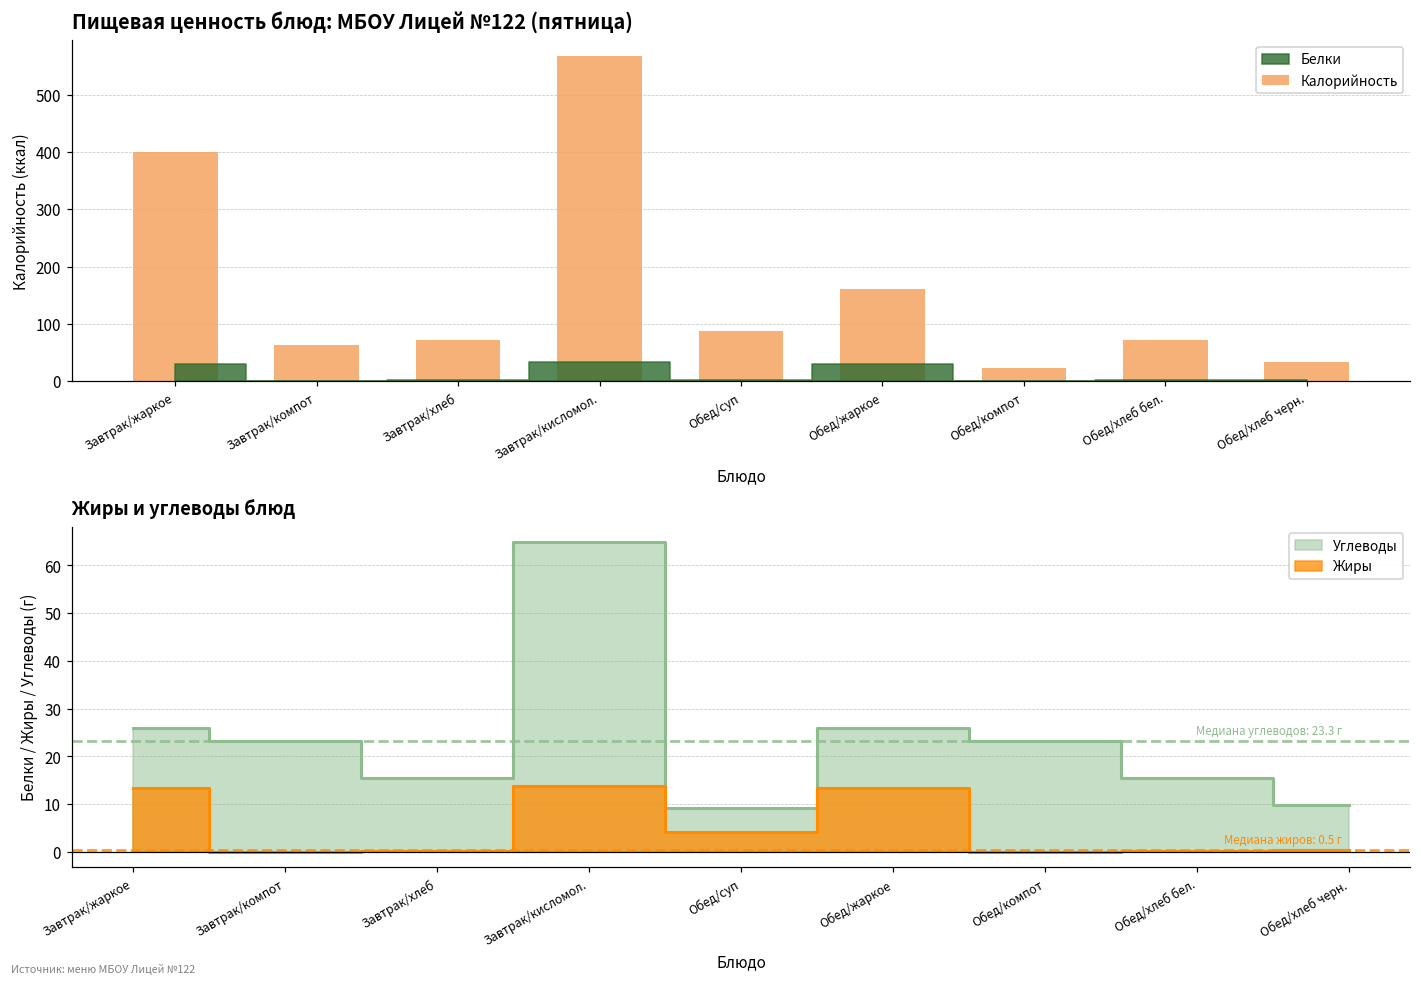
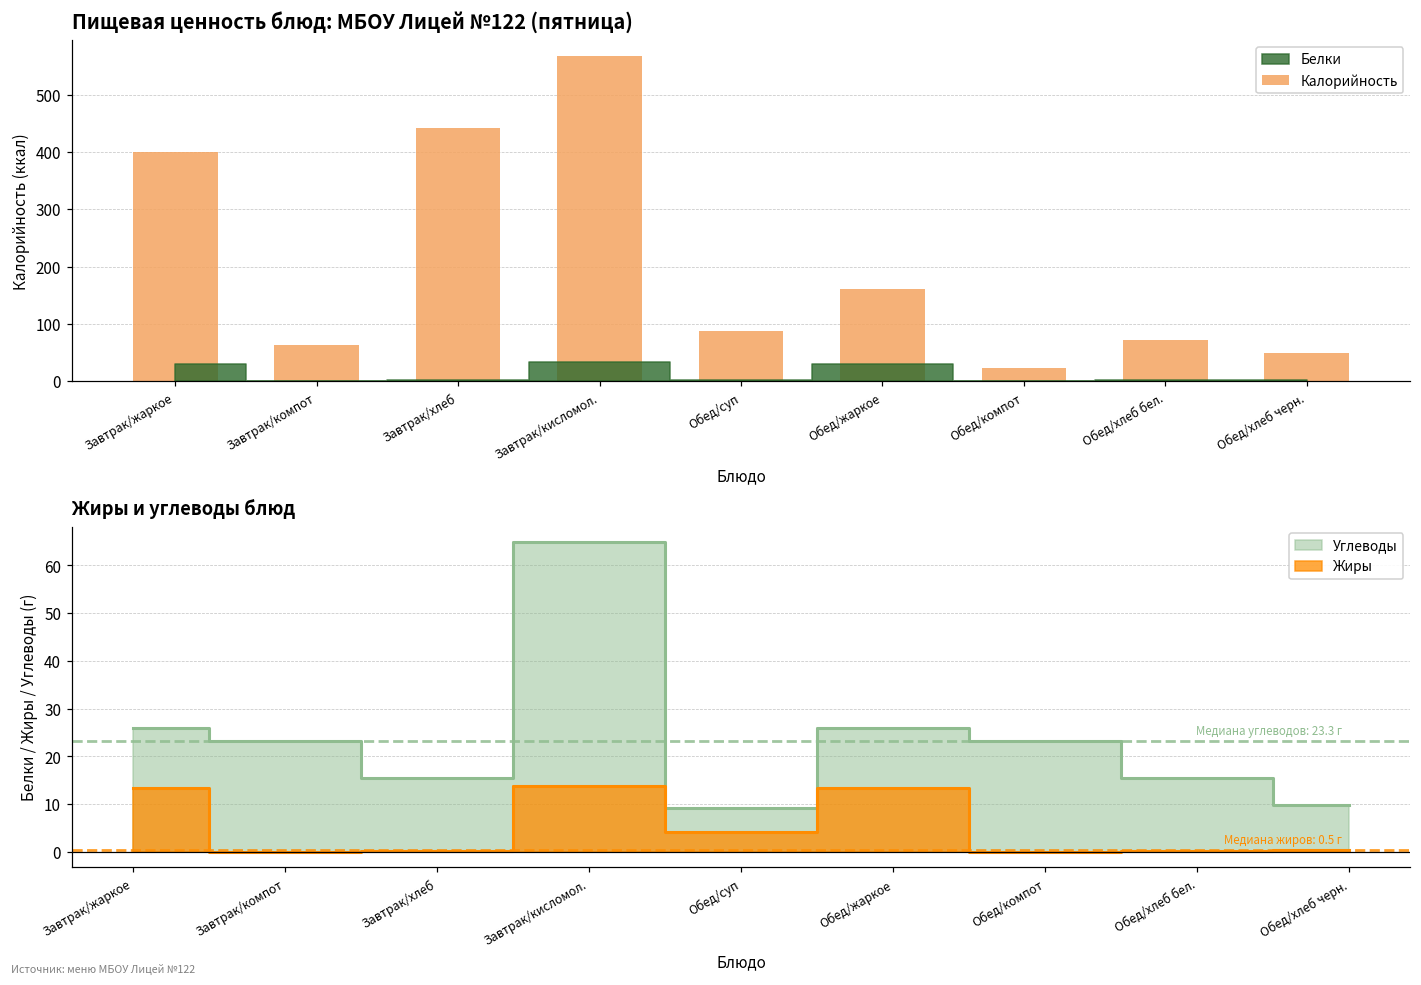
  {
    "Пищевая ценность блюд: МБОУ Лицей №122 (пятница)": {
      "Калорийность": {
        "Завтрак/жаркое": 400,
        "Завтрак/компот": 60,
-       "Завтрак/хлеб": 70,
+       "Завтрак/хлеб": 440,
        "Завтрак/кисломол.": 570,
        "Обед/суп": 90,
        "Обед/жаркое": 160,
        "Обед/компот": 20,
        "Обед/хлеб бел.": 70,
-       "Обед/хлеб черн.": 30
+       "Обед/хлеб черн.": 50
      }
    }
  }
